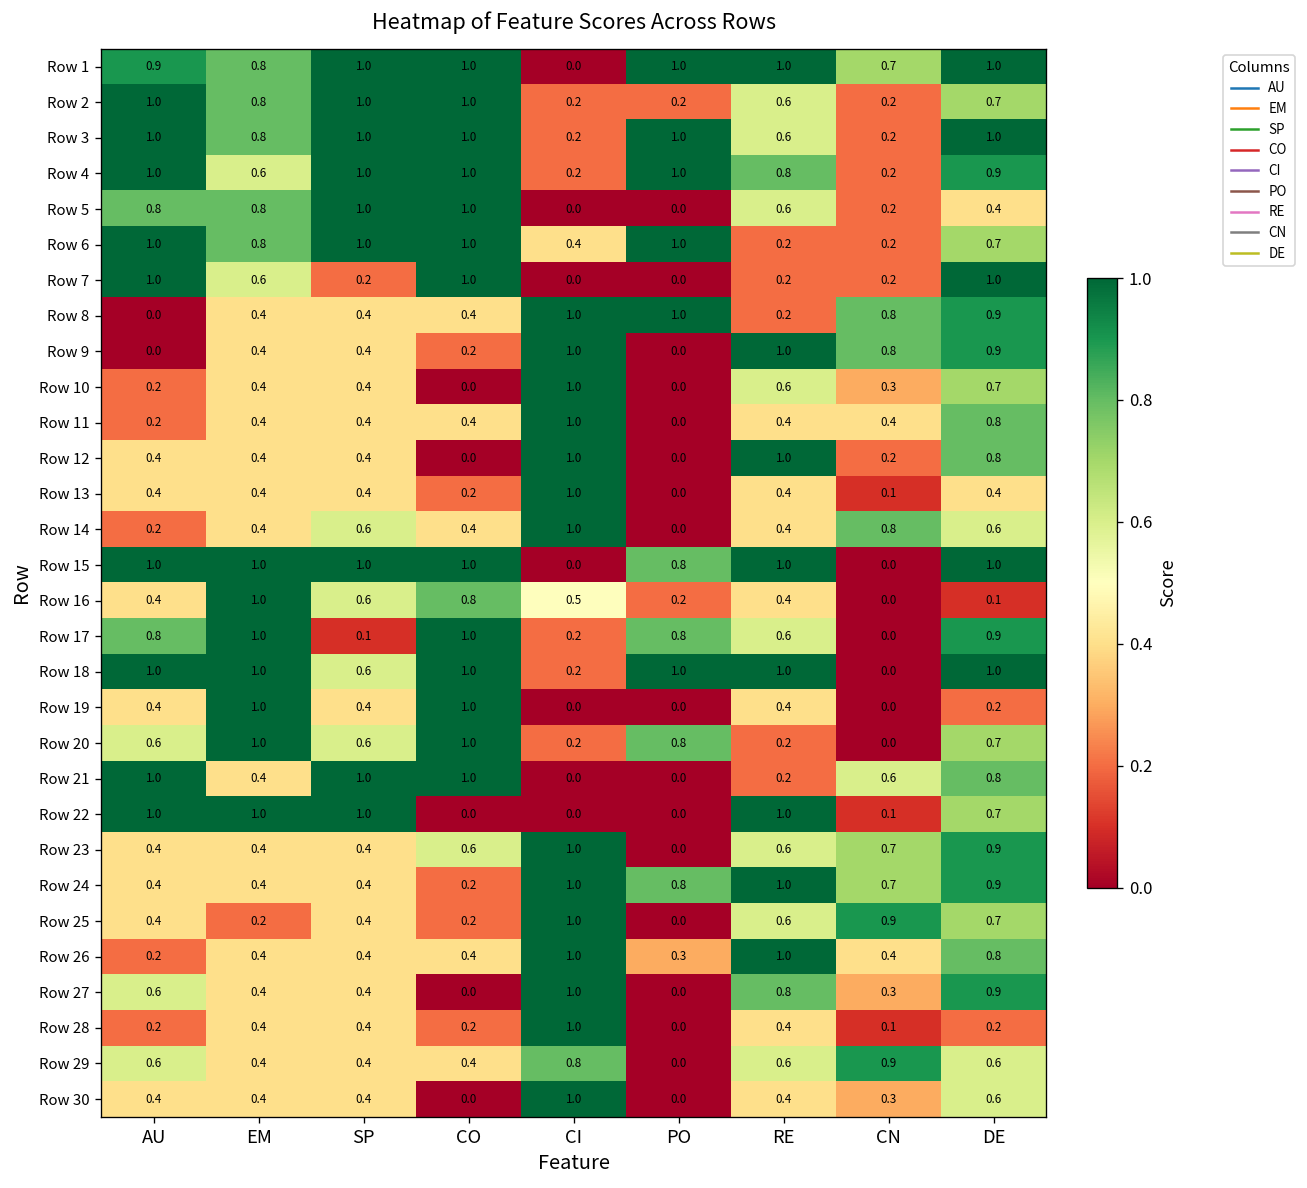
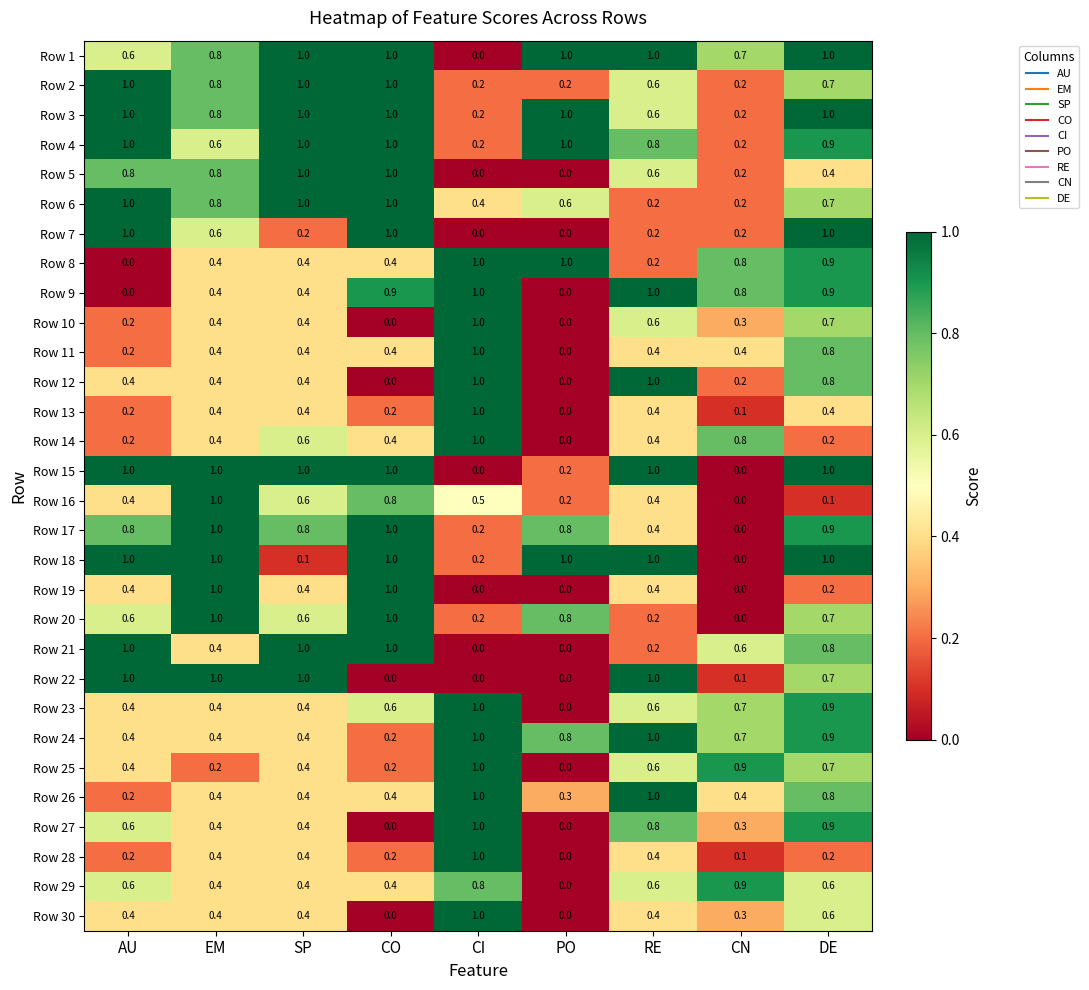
  {
    "Row 1": {
-     "AU": 0.9,
+     "AU": 0.6,
      "EM": 0.8,
      "SP": 1.0,
      "CO": 1.0,
      "CI": 0.0,
      "PO": 1.0,
      "RE": 1.0,
      "CN": 0.7,
      "DE": 1.0
    },
    "Row 6": {
      "AU": 1.0,
      "EM": 0.8,
      "SP": 1.0,
      "CO": 1.0,
      "CI": 0.4,
-     "PO": 1.0,
+     "PO": 0.6,
      "RE": 0.2,
      "CN": 0.2,
      "DE": 0.7
    },
    "Row 9": {
      "AU": 0.0,
      "EM": 0.4,
      "SP": 0.4,
-     "CO": 0.2,
+     "CO": 0.9,
      "CI": 1.0,
      "PO": 0.0,
      "RE": 1.0,
      "CN": 0.8,
      "DE": 0.9
    },
    "Row 13": {
-     "AU": 0.4,
+     "AU": 0.2,
      "EM": 0.4,
      "SP": 0.4,
      "CO": 0.2,
      "CI": 1.0,
      "PO": 0.0,
      "RE": 0.4,
      "CN": 0.1,
      "DE": 0.4
    },
    "Row 14": {
      "AU": 0.2,
      "EM": 0.4,
      "SP": 0.6,
      "CO": 0.4,
      "CI": 1.0,
      "PO": 0.0,
      "RE": 0.4,
      "CN": 0.8,
-     "DE": 0.6
+     "DE": 0.2
    },
    "Row 15": {
      "AU": 1.0,
      "EM": 1.0,
      "SP": 1.0,
      "CO": 1.0,
      "CI": 0.0,
-     "PO": 0.8,
+     "PO": 0.2,
      "RE": 1.0,
      "CN": 0.0,
      "DE": 1.0
    },
    "Row 17": {
      "AU": 0.8,
      "EM": 1.0,
-     "SP": 0.1,
+     "SP": 0.8,
      "CO": 1.0,
      "CI": 0.2,
      "PO": 0.8,
-     "RE": 0.6,
+     "RE": 0.4,
      "CN": 0.0,
      "DE": 0.9
    },
    "Row 18": {
      "AU": 1.0,
      "EM": 1.0,
-     "SP": 0.6,
+     "SP": 0.1,
      "CO": 1.0,
      "CI": 0.2,
      "PO": 1.0,
      "RE": 1.0,
      "CN": 0.0,
      "DE": 1.0
    }
  }
